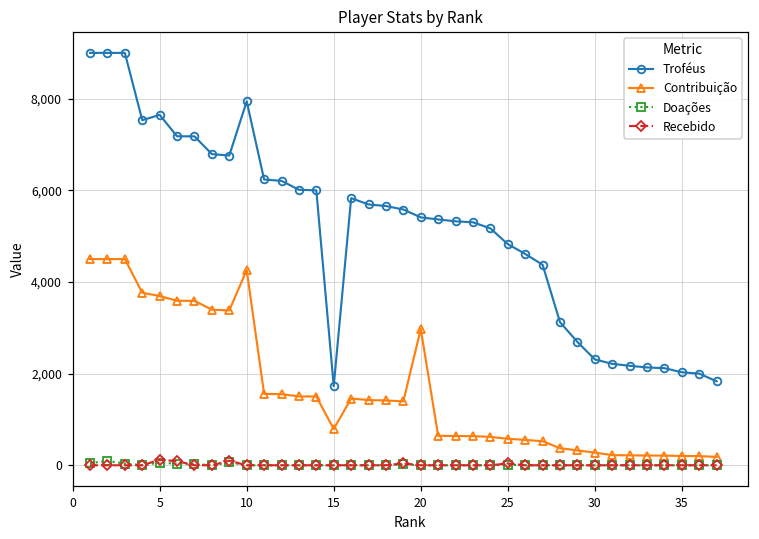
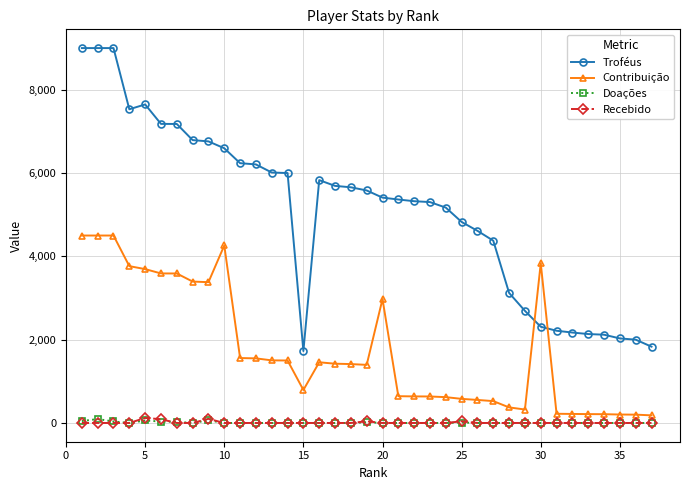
  {
    "Troféus": {
      "5": "7,600",
-     "10": "7,900",
+     "10": "6,600",
      "15": "1,700",
      "20": "5,400",
      "25": "4,800",
      "30": "2,300",
      "35": "2,000"
    },
    "Contribuição": {
      "5": "3,700",
      "10": "4,300",
      "15": "800",
      "20": "3,000",
      "25": "600",
-     "30": "300",
+     "30": "3,800",
      "35": "200"
    },
    "Doações": {
      "5": "100"
    },
    "Recebido": {
      "5": "100"
    }
  }
